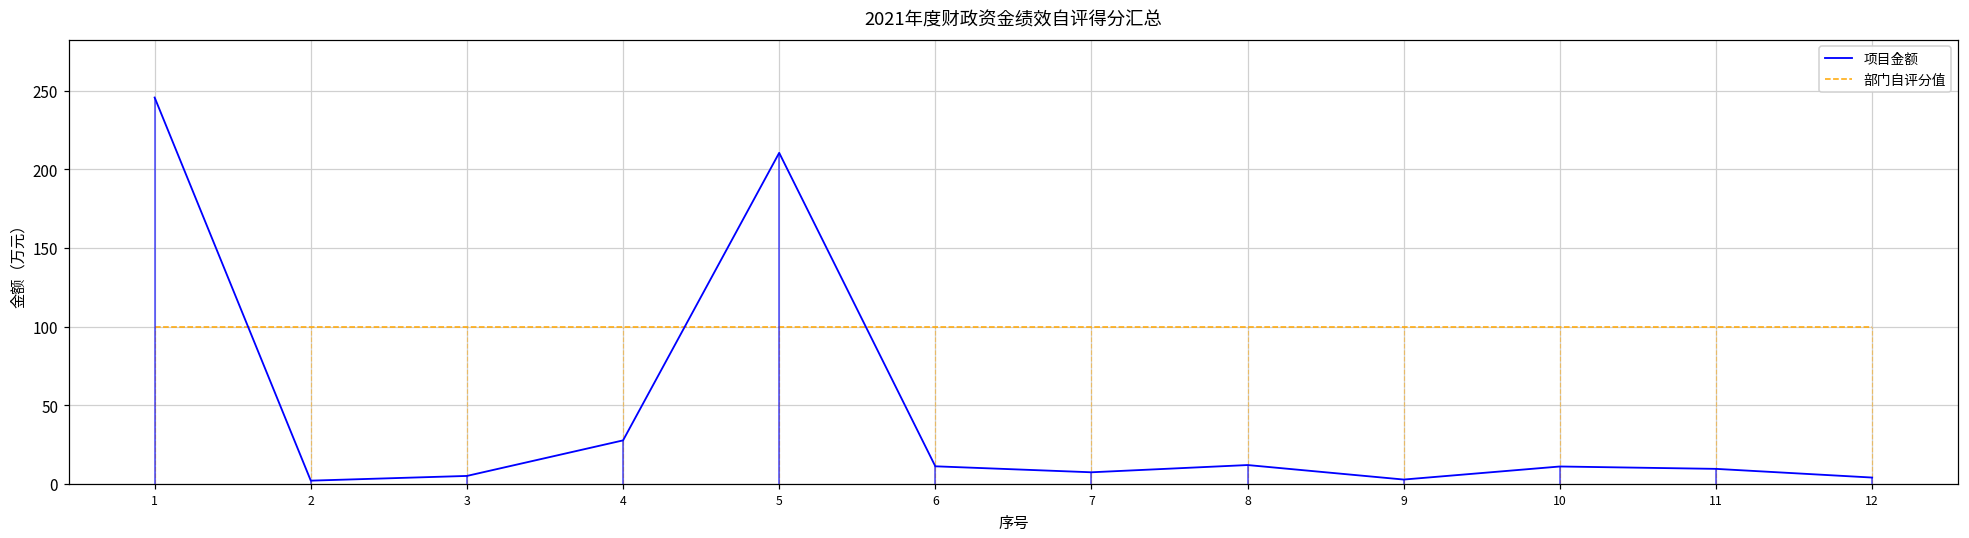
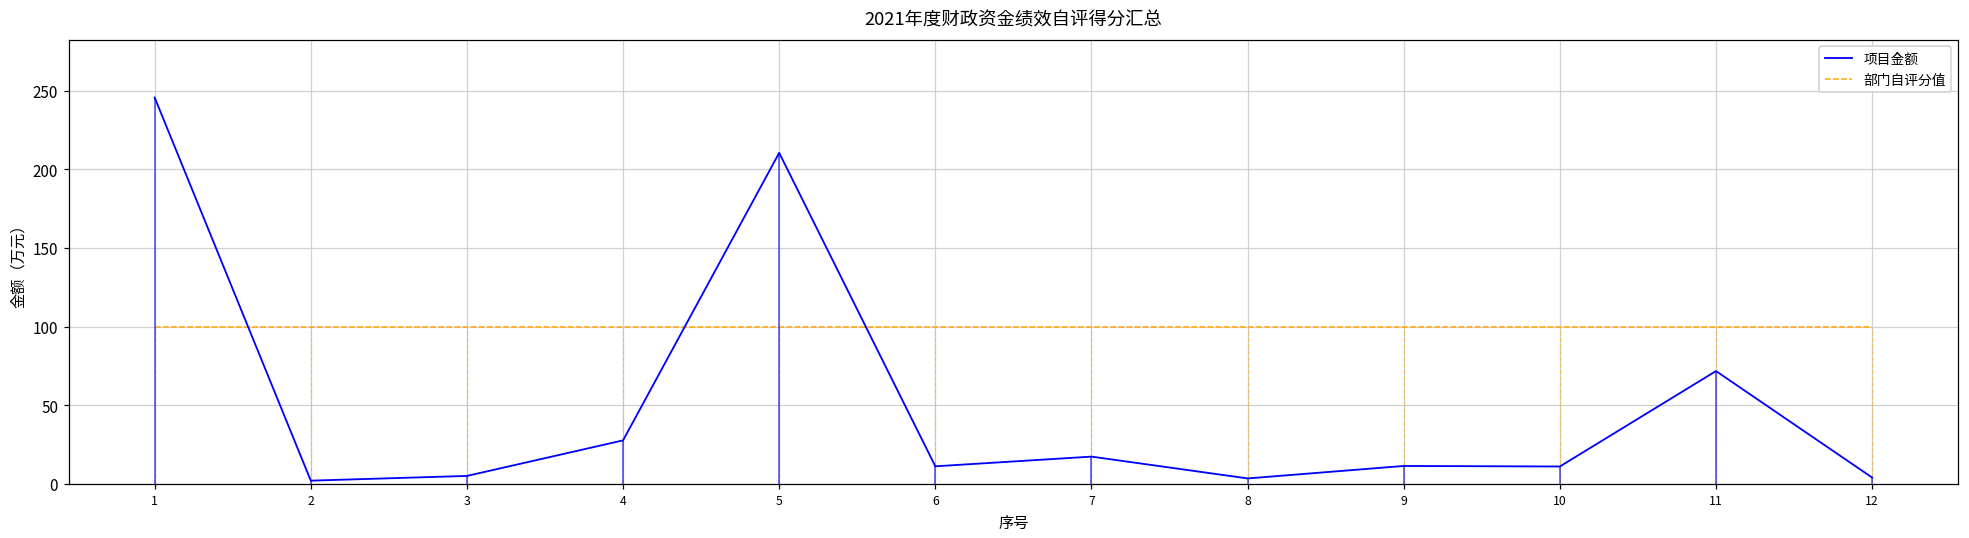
  {
    "项目金额": {
      "1": 246,
      "2": 2,
      "3": 5,
      "4": 28,
      "5": 210,
      "6": 11,
-     "7": 7,
-     "8": 12,
-     "9": 3,
+     "7": 17,
+     "8": 3,
+     "9": 11,
      "10": 11,
-     "11": 9,
+     "11": 72,
      "12": 4
    },
    "部门自评分值": {
      "1": 100,
      "2": 100,
      "3": 100,
      "4": 100,
      "5": 100,
      "6": 100,
      "7": 100,
      "8": 100,
      "9": 100,
      "10": 100,
      "11": 100,
      "12": 100
    }
  }
